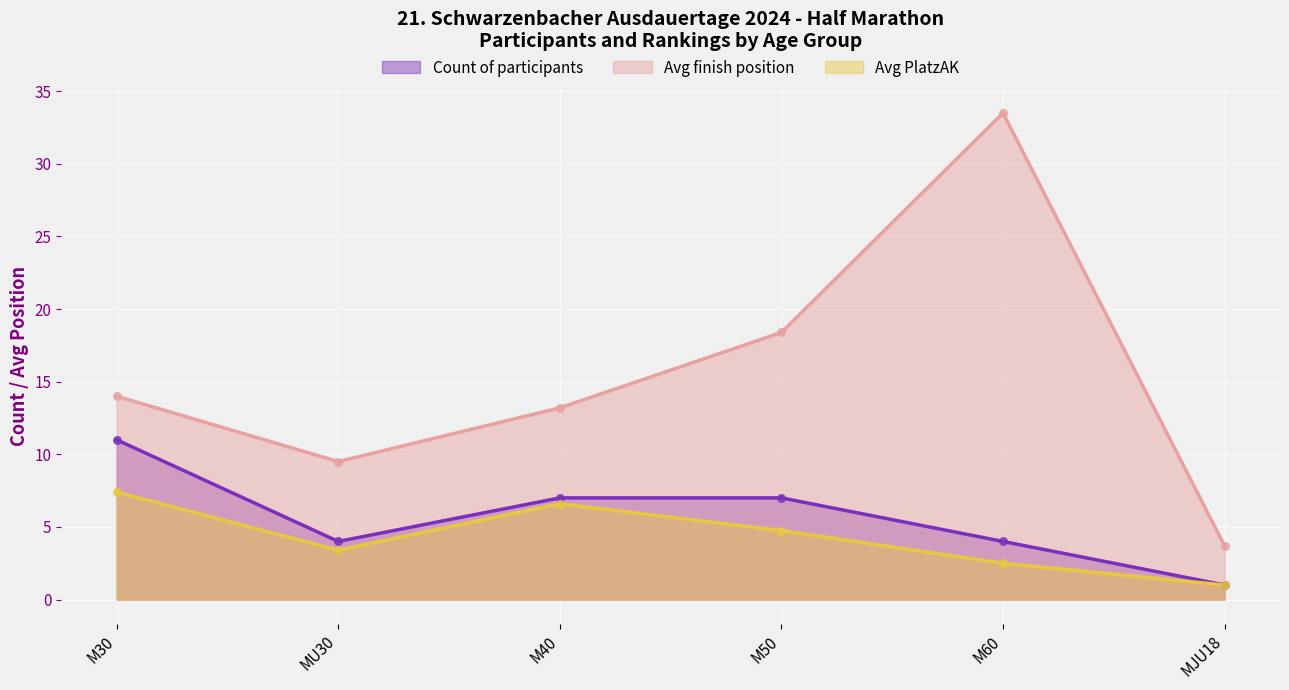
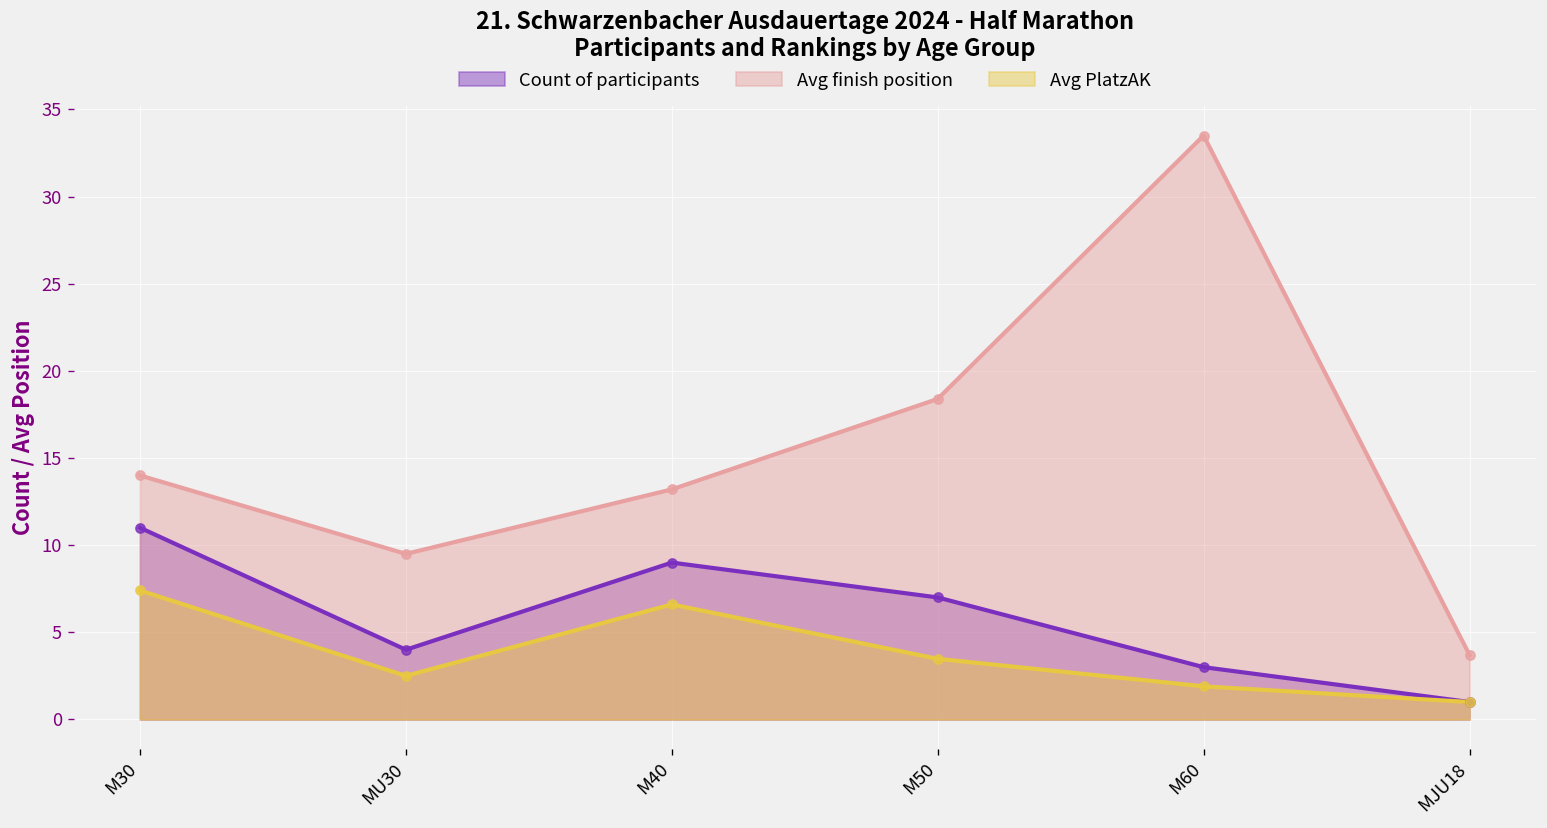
  {
    "Count of participants": {
      "M30": 11,
      "MU30": 4,
-     "M40": 7,
+     "M40": 9,
      "M50": 7,
-     "M60": 4
+     "M60": 3
    },
    "Avg finish position": {
      "M30": 14.0,
      "MU30": 9.5,
      "M40": 13.2,
      "M50": 18.4,
      "M60": 33.5,
      "MJU18": 3.7
    },
    "Avg PlatzAK": {
      "M30": 7.4,
-     "MU30": 3.4,
+     "MU30": 2.5,
      "M40": 6.6,
-     "M50": 4.8,
-     "M60": 2.5
+     "M50": 3.5,
+     "M60": 1.9
    }
  }
